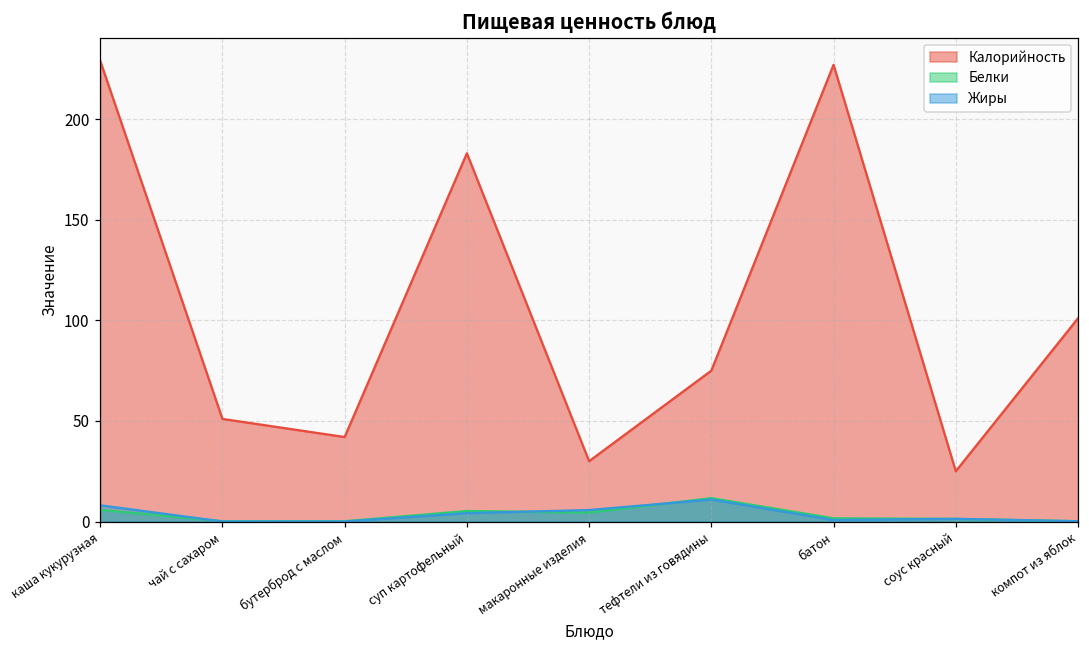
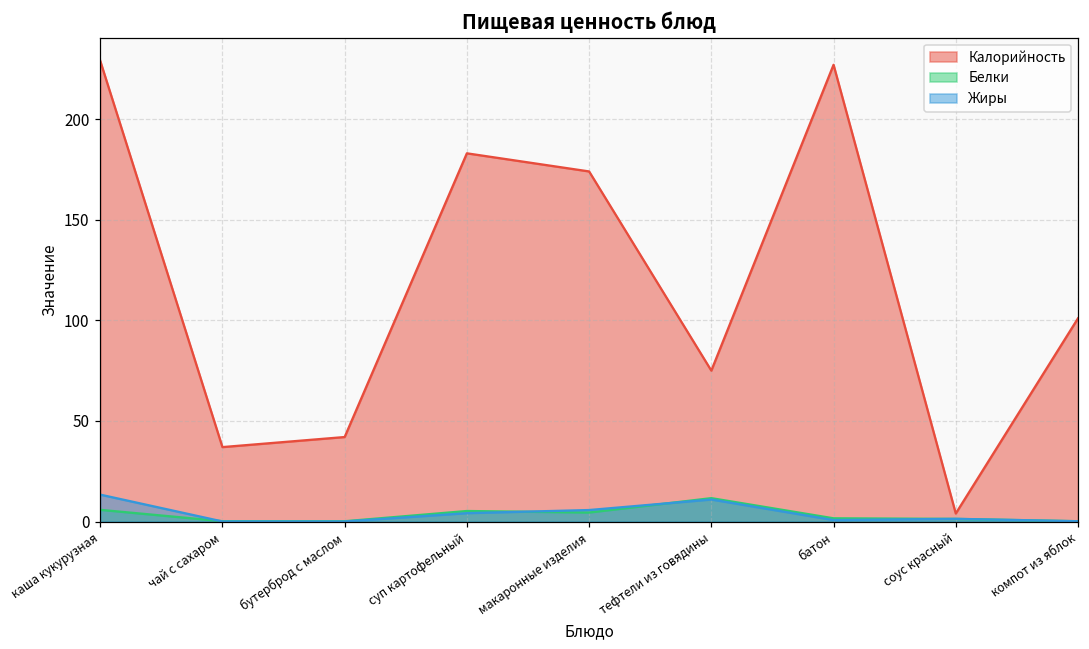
  {
    "Калорийность": {
      "каша кукурузная": 229,
-     "чай с сахаром": 51,
+     "чай с сахаром": 37,
      "бутерброд с маслом": 42,
      "суп картофельный": 183,
-     "макаронные изделия": 30,
+     "макаронные изделия": 174,
      "тефтели из говядины": 75,
      "батон": 227,
-     "соус красный": 25,
+     "соус красный": 4,
      "компот из яблок": 101
    },
    "Белки": {
      "каша кукурузная": 6
    },
    "Жиры": {
-     "каша кукурузная": 8
+     "каша кукурузная": 13
    }
  }
